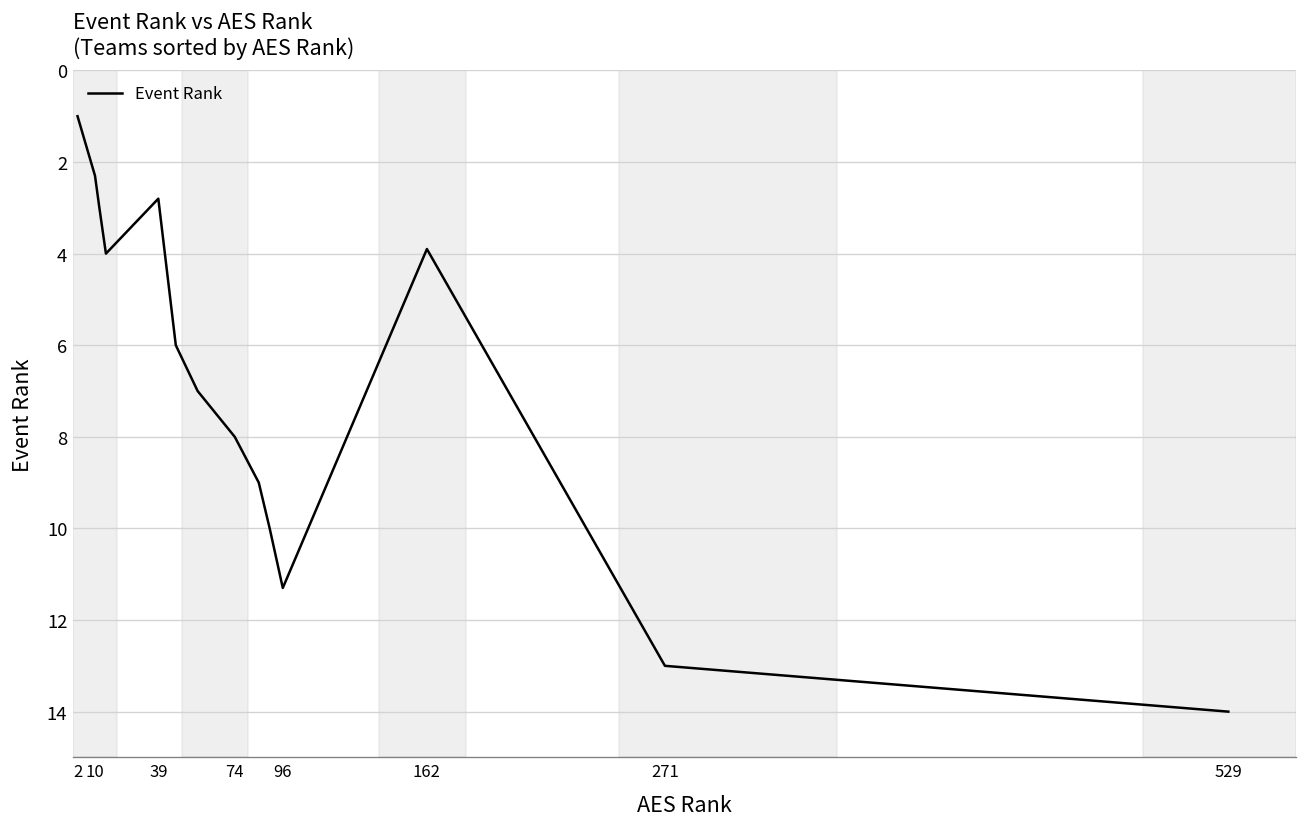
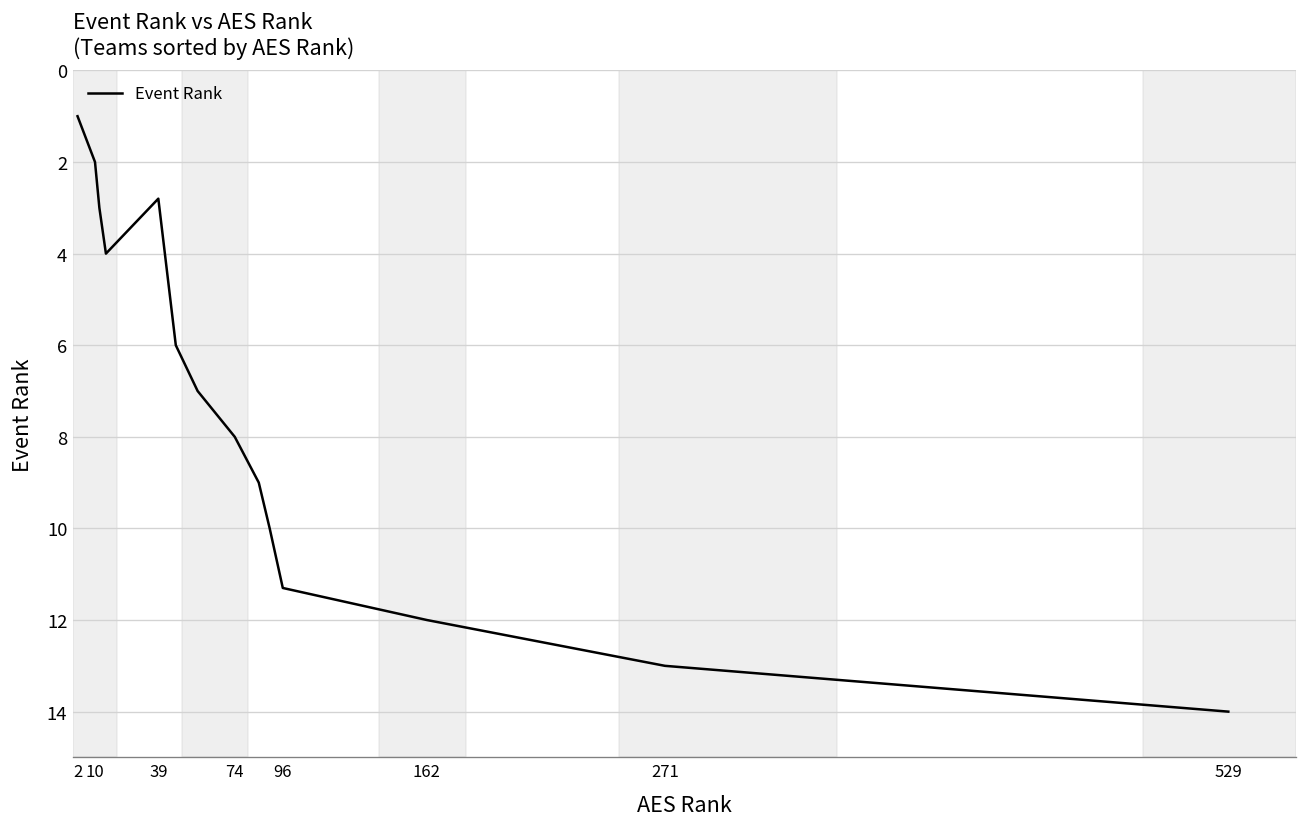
  {
    "2": 1.0,
-   "10": 2.3,
+   "10": 2.0,
    "39": 2.8,
    "74": 8.0,
    "96": 11.3,
-   "162": 3.9,
+   "162": 12.0,
    "271": 13.0,
    "529": 14.0
  }
